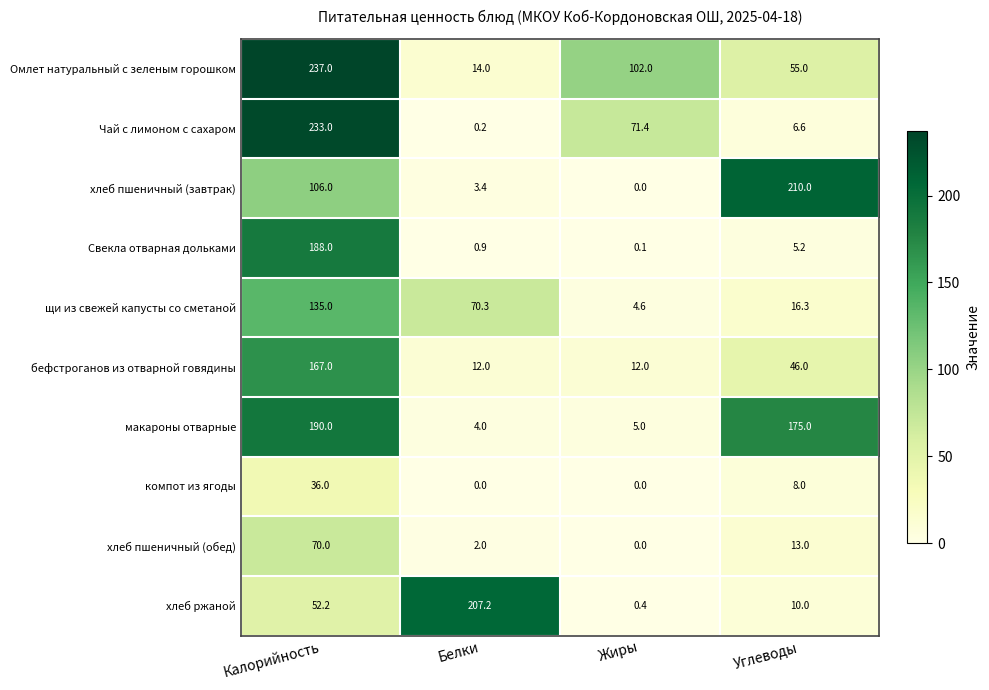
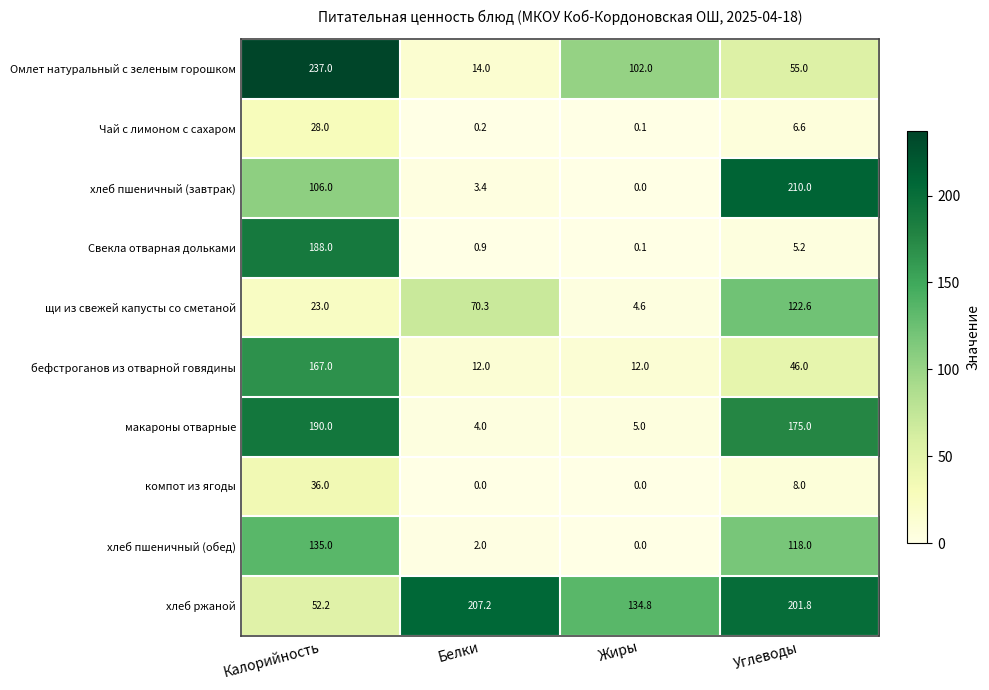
  {
    "Омлет натуральный с зеленым горошком": {
      "Калорийность": 237.0,
      "Белки": 14.0,
      "Жиры": 102.0,
      "Углеводы": 55.0
    },
    "Чай с лимоном с сахаром": {
-     "Калорийность": 233.0,
+     "Калорийность": 28.0,
      "Белки": 0.2,
-     "Жиры": 71.4,
+     "Жиры": 0.1,
      "Углеводы": 6.6
    },
    "хлеб пшеничный (завтрак)": {
      "Калорийность": 106.0,
      "Белки": 3.4,
      "Жиры": 0.0,
      "Углеводы": 210.0
    },
    "Свекла отварная дольками": {
      "Калорийность": 188.0,
      "Белки": 0.9,
      "Жиры": 0.1,
      "Углеводы": 5.2
    },
    "щи из свежей капусты со сметаной": {
-     "Калорийность": 135.0,
+     "Калорийность": 23.0,
      "Белки": 70.3,
      "Жиры": 4.6,
-     "Углеводы": 16.3
+     "Углеводы": 122.6
    },
    "бефстроганов из отварной говядины": {
      "Калорийность": 167.0,
      "Белки": 12.0,
      "Жиры": 12.0,
      "Углеводы": 46.0
    },
    "макароны отварные": {
      "Калорийность": 190.0,
      "Белки": 4.0,
      "Жиры": 5.0,
      "Углеводы": 175.0
    },
    "компот из ягоды": {
      "Калорийность": 36.0,
      "Белки": 0.0,
      "Жиры": 0.0,
      "Углеводы": 8.0
    },
    "хлеб пшеничный (обед)": {
-     "Калорийность": 70.0,
+     "Калорийность": 135.0,
      "Белки": 2.0,
      "Жиры": 0.0,
-     "Углеводы": 13.0
+     "Углеводы": 118.0
    },
    "хлеб ржаной": {
      "Калорийность": 52.2,
      "Белки": 207.2,
-     "Жиры": 0.4,
-     "Углеводы": 10.0
+     "Жиры": 134.8,
+     "Углеводы": 201.8
    }
  }
